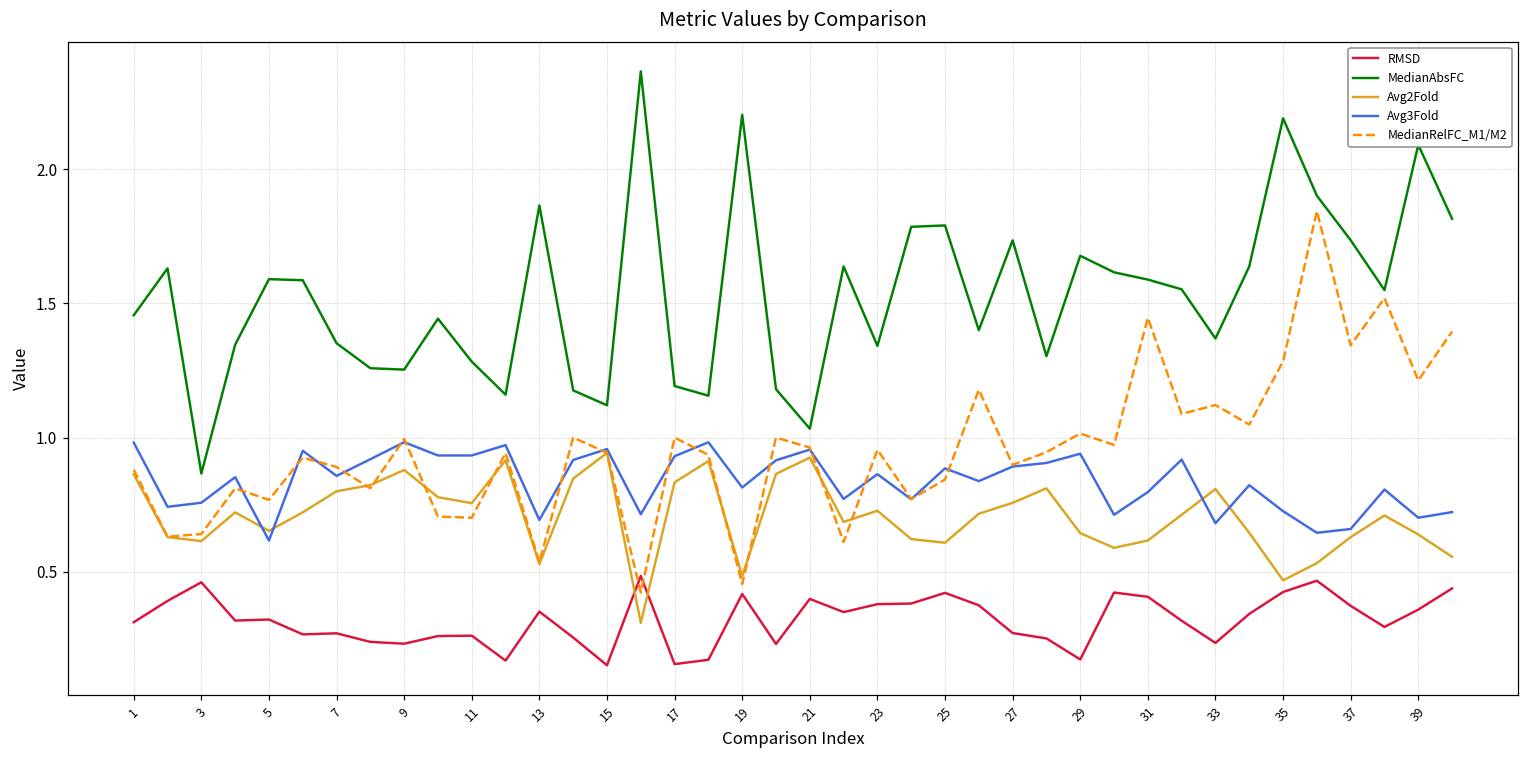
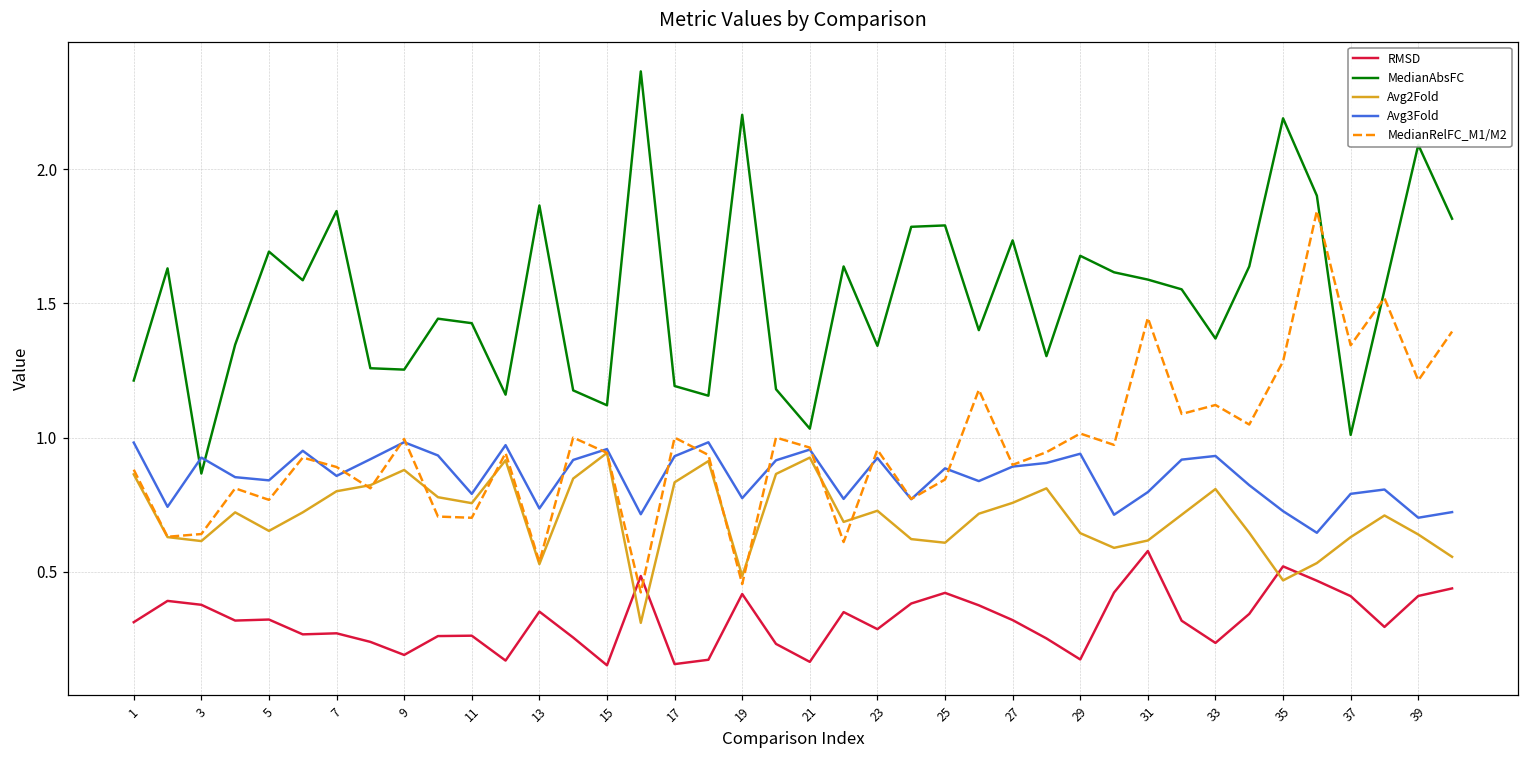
  {
    "RMSD": {
      "1": 0.31,
-     "3": 0.46,
+     "3": 0.38,
      "5": 0.32,
      "7": 0.27,
-     "9": 0.23,
+     "9": 0.19,
      "11": 0.26,
      "13": 0.35,
      "15": 0.15,
      "17": 0.16,
      "19": 0.42,
-     "21": 0.40,
-     "23": 0.38,
+     "21": 0.16,
+     "23": 0.29,
      "25": 0.42,
-     "27": 0.27,
+     "27": 0.32,
      "29": 0.17,
-     "31": 0.41,
+     "31": 0.58,
      "33": 0.23,
-     "35": 0.42,
-     "37": 0.37,
-     "39": 0.36
+     "35": 0.52,
+     "37": 0.41,
+     "39": 0.41
    },
    "MedianAbsFC": {
-     "1": 1.46,
+     "1": 1.21,
      "3": 0.87,
-     "5": 1.59,
-     "7": 1.35,
+     "5": 1.69,
+     "7": 1.84,
      "9": 1.25,
-     "11": 1.28,
+     "11": 1.43,
      "13": 1.87,
      "15": 1.12,
      "17": 1.19,
      "19": 2.20,
      "21": 1.03,
      "23": 1.34,
      "25": 1.79,
      "27": 1.73,
      "29": 1.68,
      "31": 1.59,
      "33": 1.37,
      "35": 2.19,
-     "37": 1.74,
+     "37": 1.01,
      "39": 2.09
    },
    "Avg3Fold": {
      "1": 0.98,
-     "3": 0.76,
-     "5": 0.62,
+     "3": 0.93,
+     "5": 0.84,
      "7": 0.86,
      "9": 0.98,
-     "11": 0.93,
-     "13": 0.69,
+     "11": 0.79,
+     "13": 0.74,
      "15": 0.96,
      "17": 0.93,
-     "19": 0.81,
-     "23": 0.86,
+     "19": 0.77,
+     "23": 0.92,
      "25": 0.89,
      "29": 0.94,
      "31": 0.80,
-     "33": 0.68,
+     "33": 0.93,
      "35": 0.73,
-     "37": 0.66,
+     "37": 0.79,
      "39": 0.70
    }
  }
